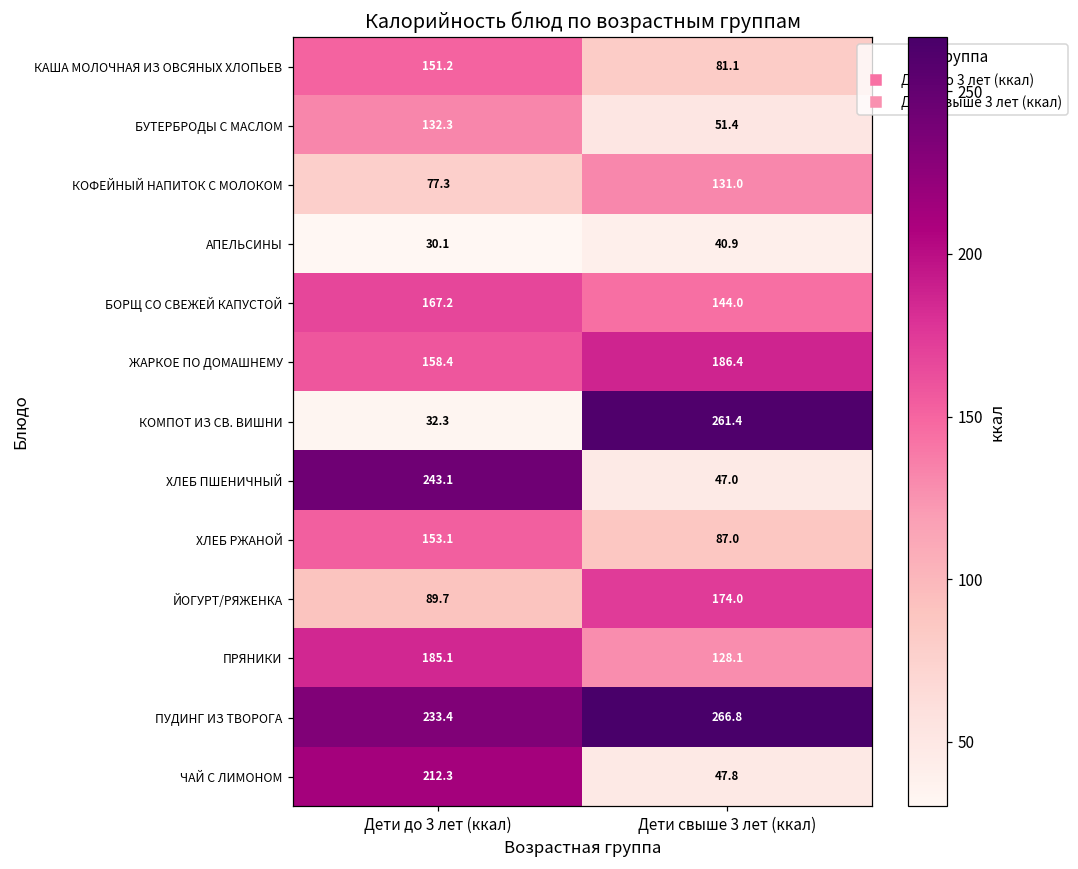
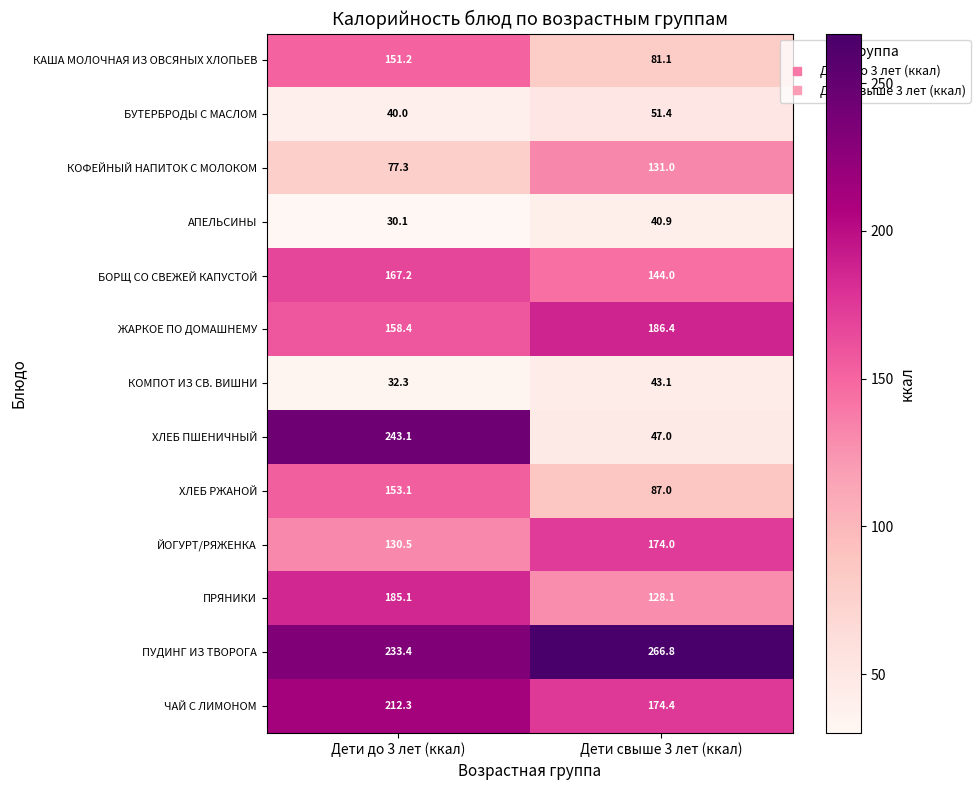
  {
    "КАША МОЛОЧНАЯ ИЗ ОВСЯНЫХ ХЛОПЬЕВ": {
      "Дети до 3 лет (ккал)": 151.2,
      "Дети свыше 3 лет (ккал)": 81.1
    },
    "БУТЕРБРОДЫ С МАСЛОМ": {
-     "Дети до 3 лет (ккал)": 132.3,
+     "Дети до 3 лет (ккал)": 40.0,
      "Дети свыше 3 лет (ккал)": 51.4
    },
    "КОФЕЙНЫЙ НАПИТОК С МОЛОКОМ": {
      "Дети до 3 лет (ккал)": 77.3,
      "Дети свыше 3 лет (ккал)": 131.0
    },
    "АПЕЛЬСИНЫ": {
      "Дети до 3 лет (ккал)": 30.1,
      "Дети свыше 3 лет (ккал)": 40.9
    },
    "БОРЩ СО СВЕЖЕЙ КАПУСТОЙ": {
      "Дети до 3 лет (ккал)": 167.2,
      "Дети свыше 3 лет (ккал)": 144.0
    },
    "ЖАРКОЕ ПО ДОМАШНЕМУ": {
      "Дети до 3 лет (ккал)": 158.4,
      "Дети свыше 3 лет (ккал)": 186.4
    },
    "КОМПОТ ИЗ СВ. ВИШНИ": {
      "Дети до 3 лет (ккал)": 32.3,
-     "Дети свыше 3 лет (ккал)": 261.4
+     "Дети свыше 3 лет (ккал)": 43.1
    },
    "ХЛЕБ ПШЕНИЧНЫЙ": {
      "Дети до 3 лет (ккал)": 243.1,
      "Дети свыше 3 лет (ккал)": 47.0
    },
    "ХЛЕБ РЖАНОЙ": {
      "Дети до 3 лет (ккал)": 153.1,
      "Дети свыше 3 лет (ккал)": 87.0
    },
    "ЙОГУРТ/РЯЖЕНКА": {
-     "Дети до 3 лет (ккал)": 89.7,
+     "Дети до 3 лет (ккал)": 130.5,
      "Дети свыше 3 лет (ккал)": 174.0
    },
    "ПРЯНИКИ": {
      "Дети до 3 лет (ккал)": 185.1,
      "Дети свыше 3 лет (ккал)": 128.1
    },
    "ПУДИНГ ИЗ ТВОРОГА": {
      "Дети до 3 лет (ккал)": 233.4,
      "Дети свыше 3 лет (ккал)": 266.8
    },
    "ЧАЙ С ЛИМОНОМ": {
      "Дети до 3 лет (ккал)": 212.3,
-     "Дети свыше 3 лет (ккал)": 47.8
+     "Дети свыше 3 лет (ккал)": 174.4
    }
  }
